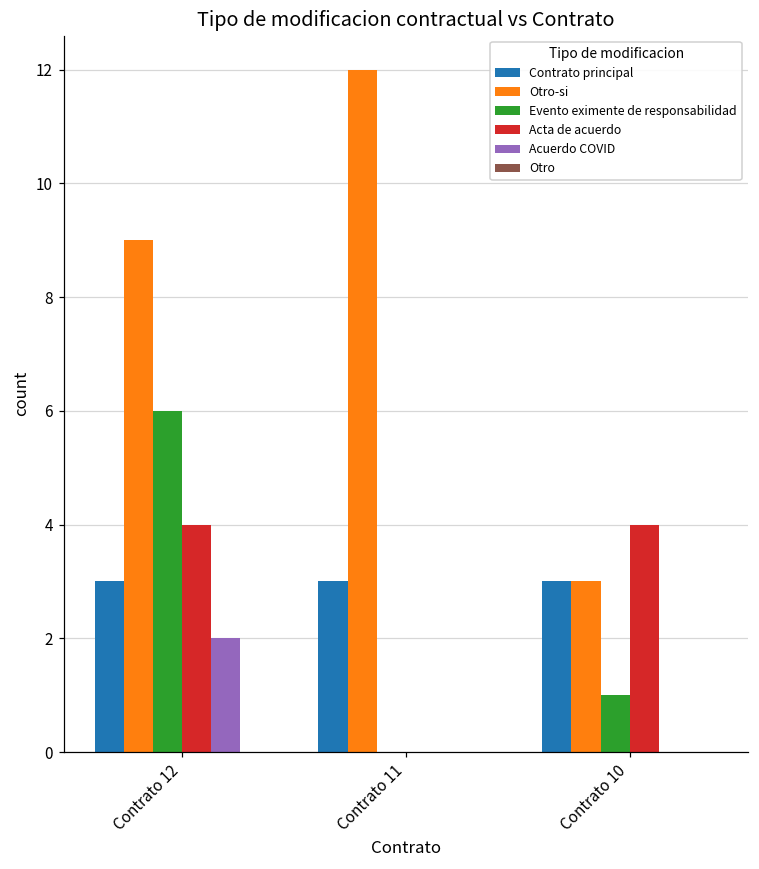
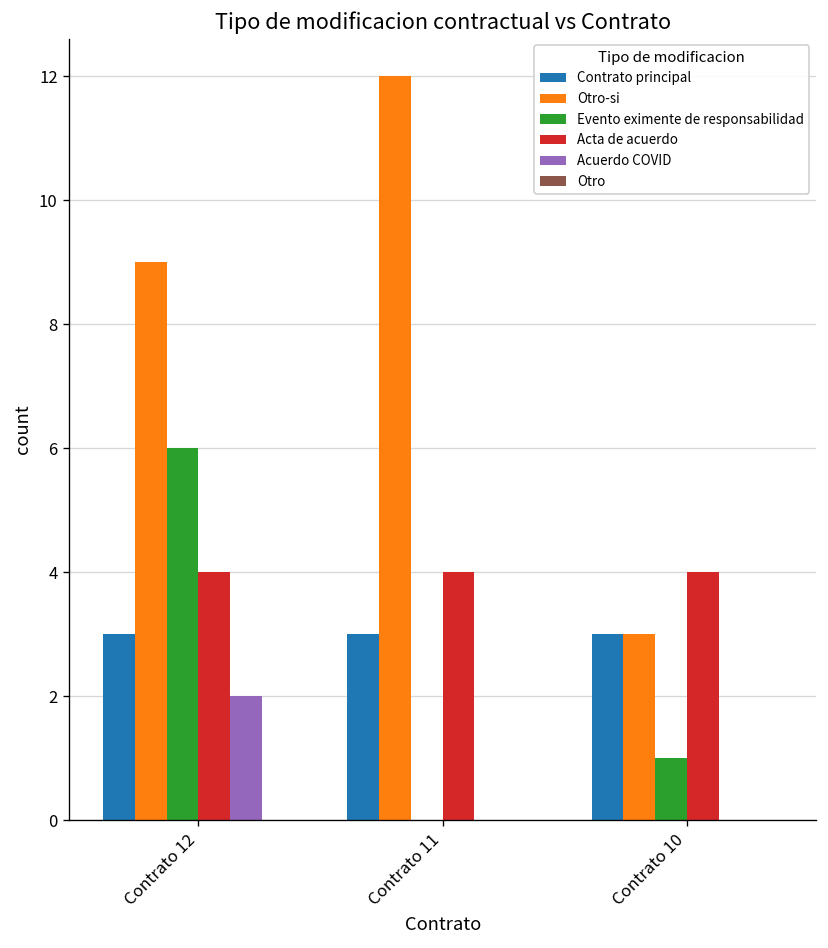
  {
    "Contrato principal": {
      "Contrato 12": 3,
      "Contrato 11": 3,
      "Contrato 10": 3
    },
    "Otro-si": {
      "Contrato 12": 9,
      "Contrato 11": 12,
      "Contrato 10": 3
    },
    "Evento eximente de responsabilidad": {
      "Contrato 12": 6,
      "Contrato 11": 0,
      "Contrato 10": 1
    },
    "Acta de acuerdo": {
      "Contrato 12": 4,
-     "Contrato 11": 0,
+     "Contrato 11": 4,
      "Contrato 10": 4
    },
    "Acuerdo COVID": {
      "Contrato 12": 2,
      "Contrato 11": 0,
      "Contrato 10": 0
    },
    "Otro": {
      "Contrato 12": 0,
      "Contrato 11": 0,
      "Contrato 10": 0
    }
  }
